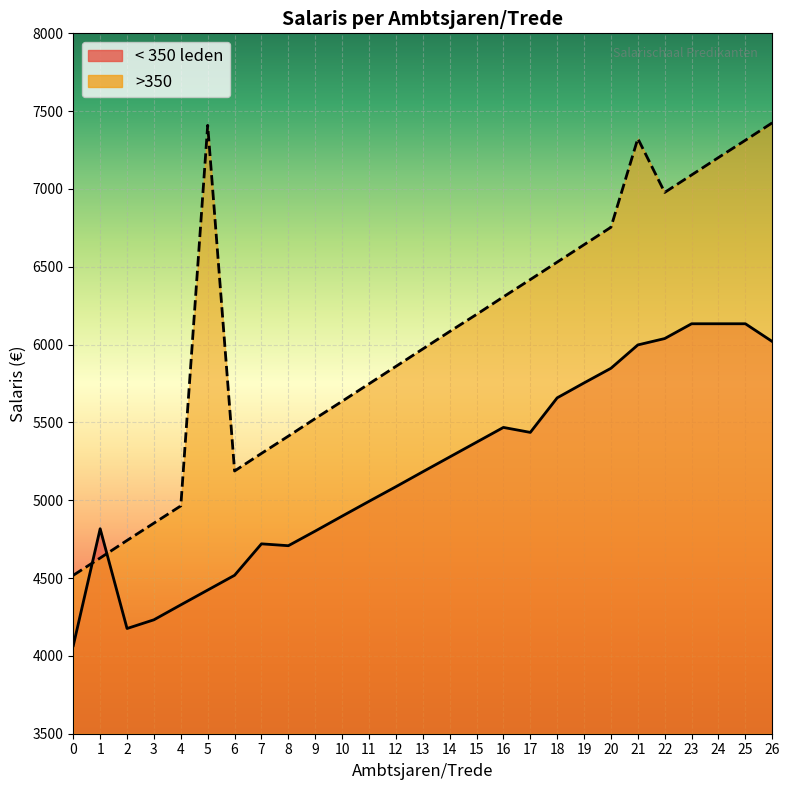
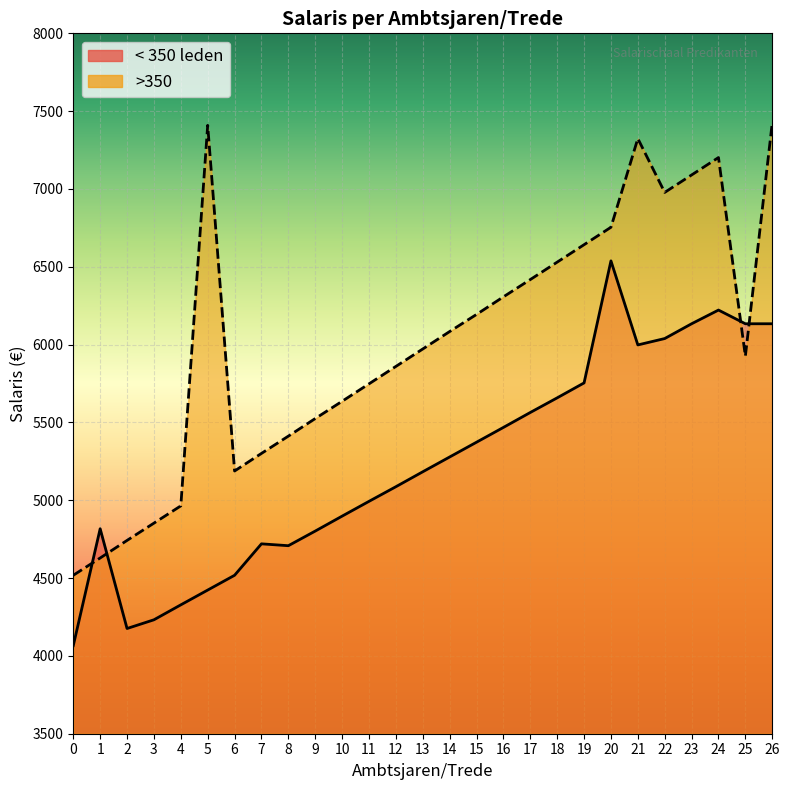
  {
    "< 350 leden": {
      "0": 4070,
      "1": 4820,
      "2": 4180,
      "3": 4230,
      "4": 4330,
      "5": 4420,
      "6": 4520,
      "7": 4720,
      "8": 4710,
      "9": 4800,
      "10": 4900,
      "11": 4990,
      "12": 5090,
      "13": 5180,
      "14": 5280,
      "15": 5370,
      "16": 5470,
-     "17": 5440,
+     "17": 5560,
      "18": 5660,
      "19": 5750,
-     "20": 5850,
+     "20": 6540,
      "21": 6000,
      "22": 6040,
      "23": 6130,
-     "24": 6130,
+     "24": 6220,
      "25": 6130,
-     "26": 6020
+     "26": 6130
    },
    ">350": {
      "0": 4520,
      "1": 4630,
      "2": 4740,
      "3": 4850,
      "4": 4960,
      "5": 7410,
      "6": 5190,
      "7": 5300,
      "8": 5410,
      "9": 5530,
      "10": 5640,
      "11": 5750,
      "12": 5860,
      "13": 5970,
      "14": 6080,
      "15": 6190,
      "16": 6310,
      "17": 6420,
      "18": 6530,
      "19": 6640,
      "20": 6750,
      "21": 7320,
      "22": 6980,
      "23": 7090,
      "24": 7200,
-     "25": 7310,
+     "25": 5930,
      "26": 7430
    }
  }
